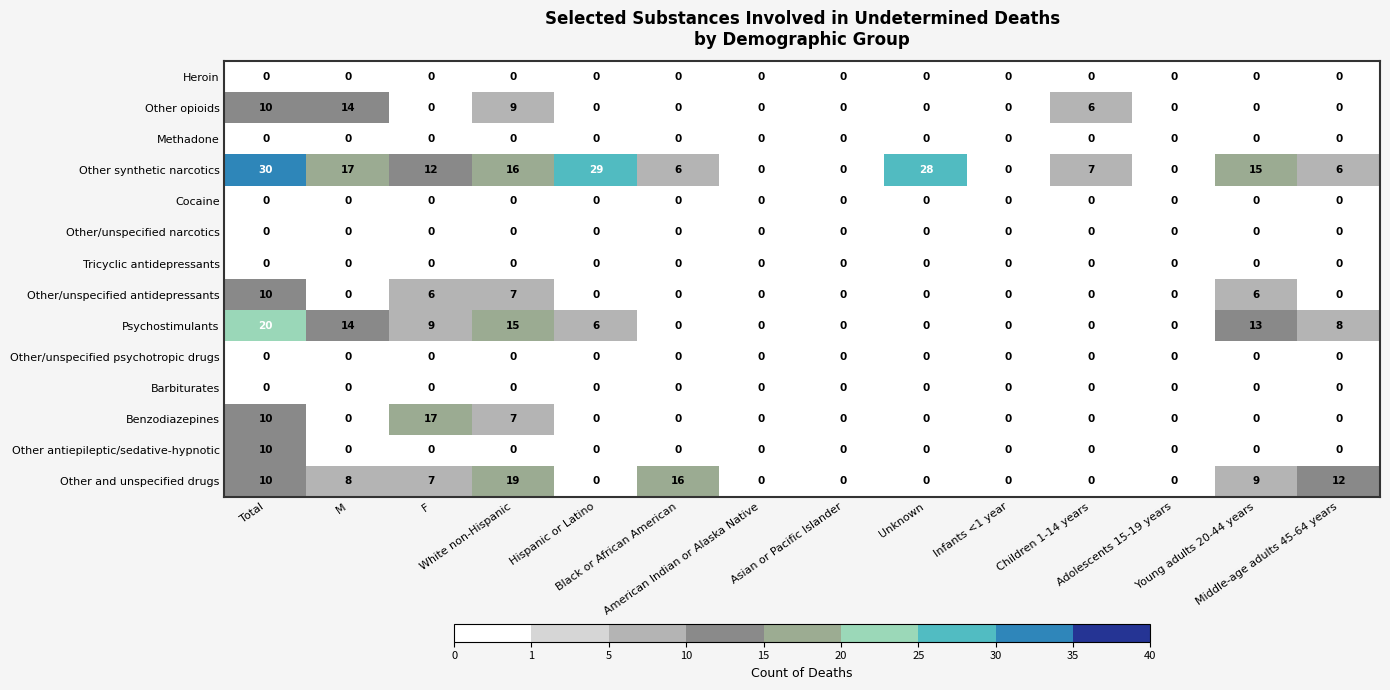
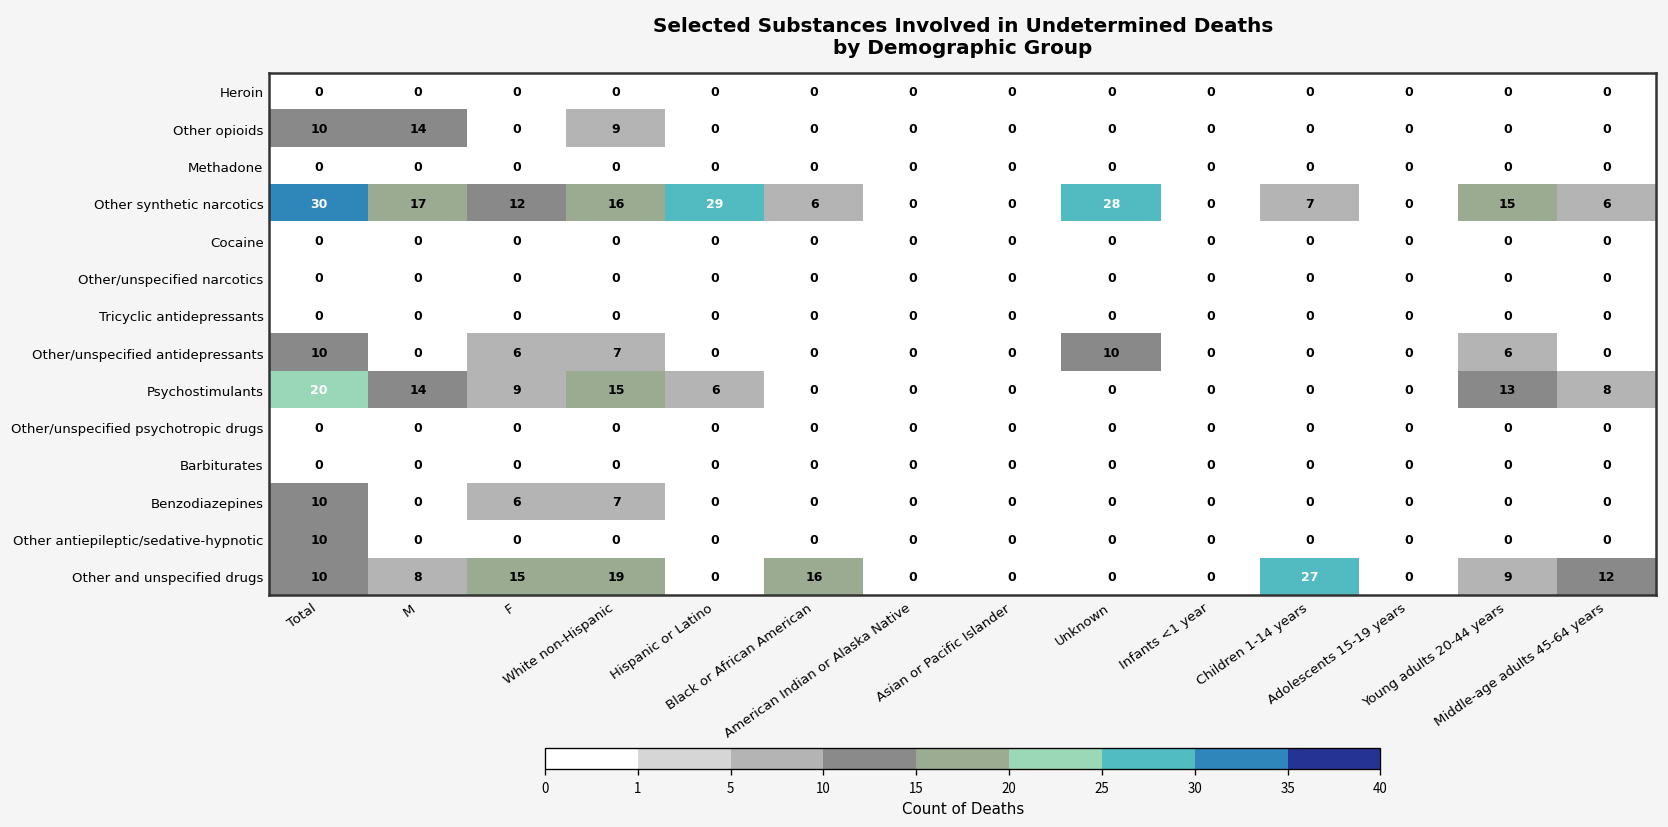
  {
    "Heroin": {
      "Total": 0,
      "M": 0,
      "F": 0,
      "White non-Hispanic": 0,
      "Hispanic or Latino": 0,
      "Black or African American": 0,
      "American Indian or Alaska Native": 0,
      "Asian or Pacific Islander": 0,
      "Unknown": 0,
      "Infants <1 year": 0,
      "Children 1-14 years": 0,
      "Adolescents 15-19 years": 0,
      "Young adults 20-44 years": 0,
      "Middle-age adults 45-64 years": 0
    },
    "Other opioids": {
      "Total": 10,
      "M": 14,
      "F": 0,
      "White non-Hispanic": 9,
      "Hispanic or Latino": 0,
      "Black or African American": 0,
      "American Indian or Alaska Native": 0,
      "Asian or Pacific Islander": 0,
      "Unknown": 0,
      "Infants <1 year": 0,
-     "Children 1-14 years": 6,
+     "Children 1-14 years": 0,
      "Adolescents 15-19 years": 0,
      "Young adults 20-44 years": 0,
      "Middle-age adults 45-64 years": 0
    },
    "Methadone": {
      "Total": 0,
      "M": 0,
      "F": 0,
      "White non-Hispanic": 0,
      "Hispanic or Latino": 0,
      "Black or African American": 0,
      "American Indian or Alaska Native": 0,
      "Asian or Pacific Islander": 0,
      "Unknown": 0,
      "Infants <1 year": 0,
      "Children 1-14 years": 0,
      "Adolescents 15-19 years": 0,
      "Young adults 20-44 years": 0,
      "Middle-age adults 45-64 years": 0
    },
    "Other synthetic narcotics": {
      "Total": 30,
      "M": 17,
      "F": 12,
      "White non-Hispanic": 16,
      "Hispanic or Latino": 29,
      "Black or African American": 6,
      "American Indian or Alaska Native": 0,
      "Asian or Pacific Islander": 0,
      "Unknown": 28,
      "Infants <1 year": 0,
      "Children 1-14 years": 7,
      "Adolescents 15-19 years": 0,
      "Young adults 20-44 years": 15,
      "Middle-age adults 45-64 years": 6
    },
    "Cocaine": {
      "Total": 0,
      "M": 0,
      "F": 0,
      "White non-Hispanic": 0,
      "Hispanic or Latino": 0,
      "Black or African American": 0,
      "American Indian or Alaska Native": 0,
      "Asian or Pacific Islander": 0,
      "Unknown": 0,
      "Infants <1 year": 0,
      "Children 1-14 years": 0,
      "Adolescents 15-19 years": 0,
      "Young adults 20-44 years": 0,
      "Middle-age adults 45-64 years": 0
    },
    "Other/unspecified narcotics": {
      "Total": 0,
      "M": 0,
      "F": 0,
      "White non-Hispanic": 0,
      "Hispanic or Latino": 0,
      "Black or African American": 0,
      "American Indian or Alaska Native": 0,
      "Asian or Pacific Islander": 0,
      "Unknown": 0,
      "Infants <1 year": 0,
      "Children 1-14 years": 0,
      "Adolescents 15-19 years": 0,
      "Young adults 20-44 years": 0,
      "Middle-age adults 45-64 years": 0
    },
    "Tricyclic antidepressants": {
      "Total": 0,
      "M": 0,
      "F": 0,
      "White non-Hispanic": 0,
      "Hispanic or Latino": 0,
      "Black or African American": 0,
      "American Indian or Alaska Native": 0,
      "Asian or Pacific Islander": 0,
      "Unknown": 0,
      "Infants <1 year": 0,
      "Children 1-14 years": 0,
      "Adolescents 15-19 years": 0,
      "Young adults 20-44 years": 0,
      "Middle-age adults 45-64 years": 0
    },
    "Other/unspecified antidepressants": {
      "Total": 10,
      "M": 0,
      "F": 6,
      "White non-Hispanic": 7,
      "Hispanic or Latino": 0,
      "Black or African American": 0,
      "American Indian or Alaska Native": 0,
      "Asian or Pacific Islander": 0,
-     "Unknown": 0,
+     "Unknown": 10,
      "Infants <1 year": 0,
      "Children 1-14 years": 0,
      "Adolescents 15-19 years": 0,
      "Young adults 20-44 years": 6,
      "Middle-age adults 45-64 years": 0
    },
    "Psychostimulants": {
      "Total": 20,
      "M": 14,
      "F": 9,
      "White non-Hispanic": 15,
      "Hispanic or Latino": 6,
      "Black or African American": 0,
      "American Indian or Alaska Native": 0,
      "Asian or Pacific Islander": 0,
      "Unknown": 0,
      "Infants <1 year": 0,
      "Children 1-14 years": 0,
      "Adolescents 15-19 years": 0,
      "Young adults 20-44 years": 13,
      "Middle-age adults 45-64 years": 8
    },
    "Other/unspecified psychotropic drugs": {
      "Total": 0,
      "M": 0,
      "F": 0,
      "White non-Hispanic": 0,
      "Hispanic or Latino": 0,
      "Black or African American": 0,
      "American Indian or Alaska Native": 0,
      "Asian or Pacific Islander": 0,
      "Unknown": 0,
      "Infants <1 year": 0,
      "Children 1-14 years": 0,
      "Adolescents 15-19 years": 0,
      "Young adults 20-44 years": 0,
      "Middle-age adults 45-64 years": 0
    },
    "Barbiturates": {
      "Total": 0,
      "M": 0,
      "F": 0,
      "White non-Hispanic": 0,
      "Hispanic or Latino": 0,
      "Black or African American": 0,
      "American Indian or Alaska Native": 0,
      "Asian or Pacific Islander": 0,
      "Unknown": 0,
      "Infants <1 year": 0,
      "Children 1-14 years": 0,
      "Adolescents 15-19 years": 0,
      "Young adults 20-44 years": 0,
      "Middle-age adults 45-64 years": 0
    },
    "Benzodiazepines": {
      "Total": 10,
      "M": 0,
-     "F": 17,
+     "F": 6,
      "White non-Hispanic": 7,
      "Hispanic or Latino": 0,
      "Black or African American": 0,
      "American Indian or Alaska Native": 0,
      "Asian or Pacific Islander": 0,
      "Unknown": 0,
      "Infants <1 year": 0,
      "Children 1-14 years": 0,
      "Adolescents 15-19 years": 0,
      "Young adults 20-44 years": 0,
      "Middle-age adults 45-64 years": 0
    },
    "Other antiepileptic/sedative-hypnotic": {
      "Total": 10,
      "M": 0,
      "F": 0,
      "White non-Hispanic": 0,
      "Hispanic or Latino": 0,
      "Black or African American": 0,
      "American Indian or Alaska Native": 0,
      "Asian or Pacific Islander": 0,
      "Unknown": 0,
      "Infants <1 year": 0,
      "Children 1-14 years": 0,
      "Adolescents 15-19 years": 0,
      "Young adults 20-44 years": 0,
      "Middle-age adults 45-64 years": 0
    },
    "Other and unspecified drugs": {
      "Total": 10,
      "M": 8,
-     "F": 7,
+     "F": 15,
      "White non-Hispanic": 19,
      "Hispanic or Latino": 0,
      "Black or African American": 16,
      "American Indian or Alaska Native": 0,
      "Asian or Pacific Islander": 0,
      "Unknown": 0,
      "Infants <1 year": 0,
-     "Children 1-14 years": 0,
+     "Children 1-14 years": 27,
      "Adolescents 15-19 years": 0,
      "Young adults 20-44 years": 9,
      "Middle-age adults 45-64 years": 12
    }
  }
